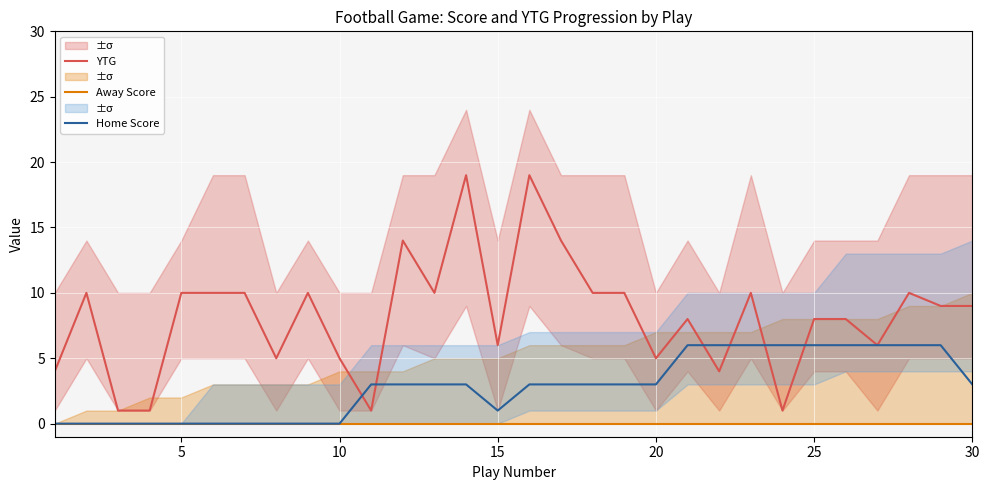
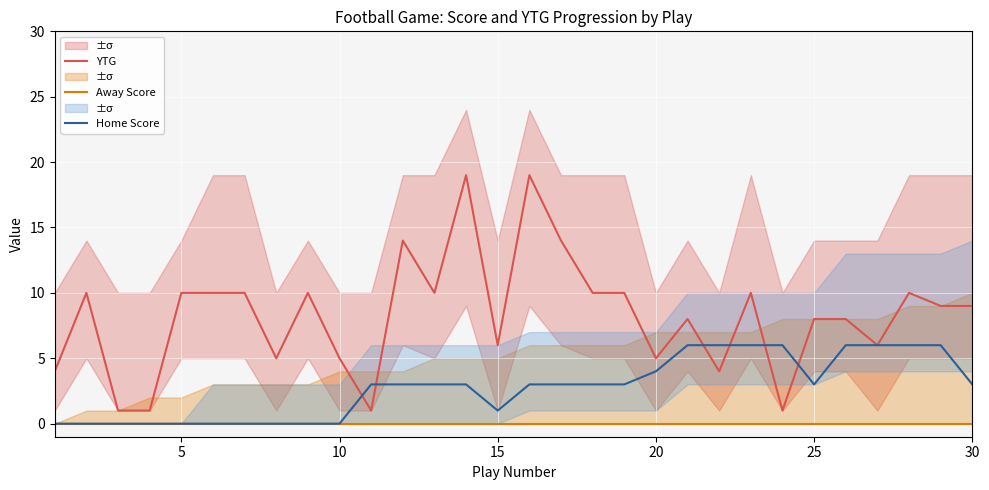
  {
    "Home Score": {
      "15": 1,
-     "20": 3,
-     "25": 6,
+     "20": 4,
+     "25": 3,
      "30": 3
    }
  }
